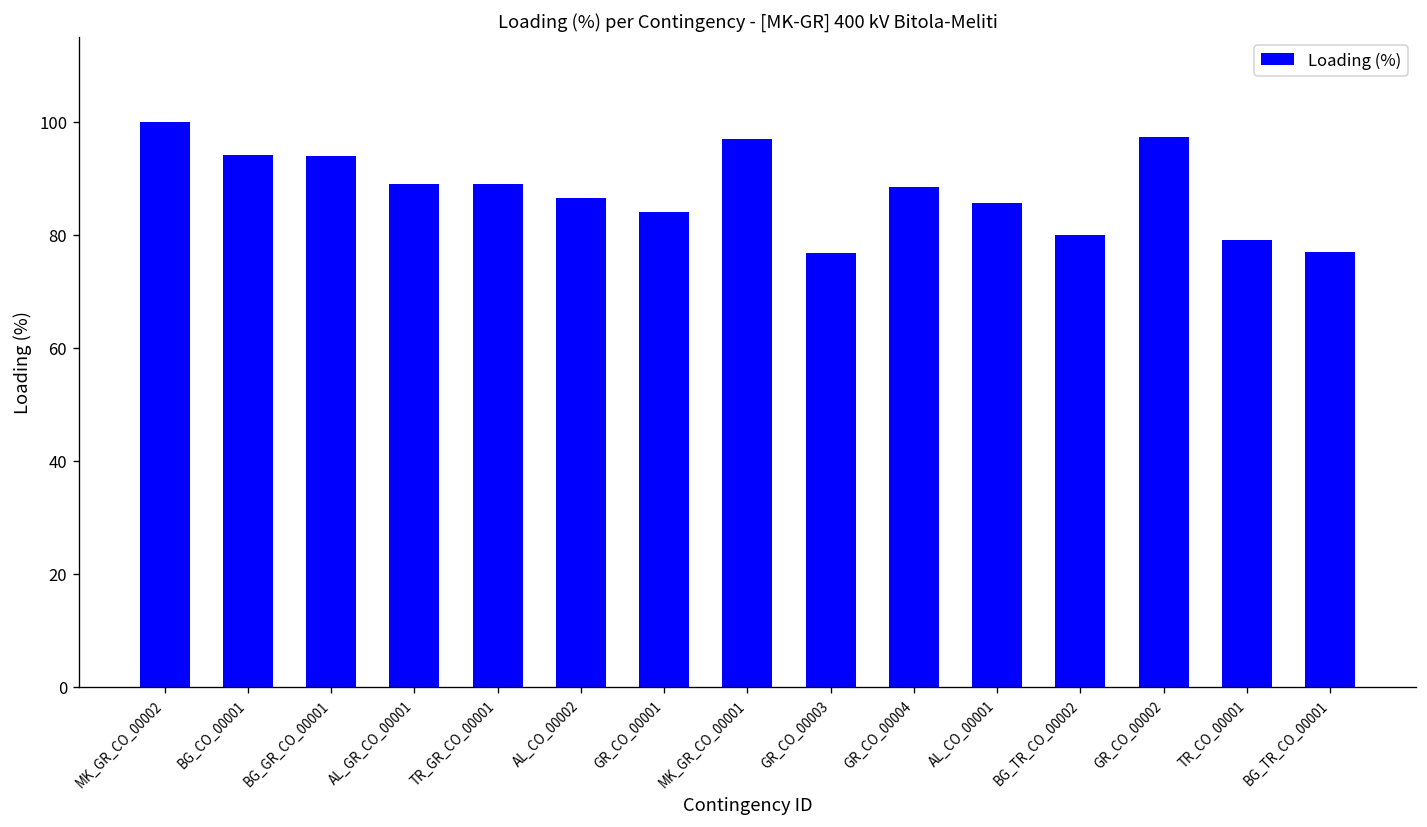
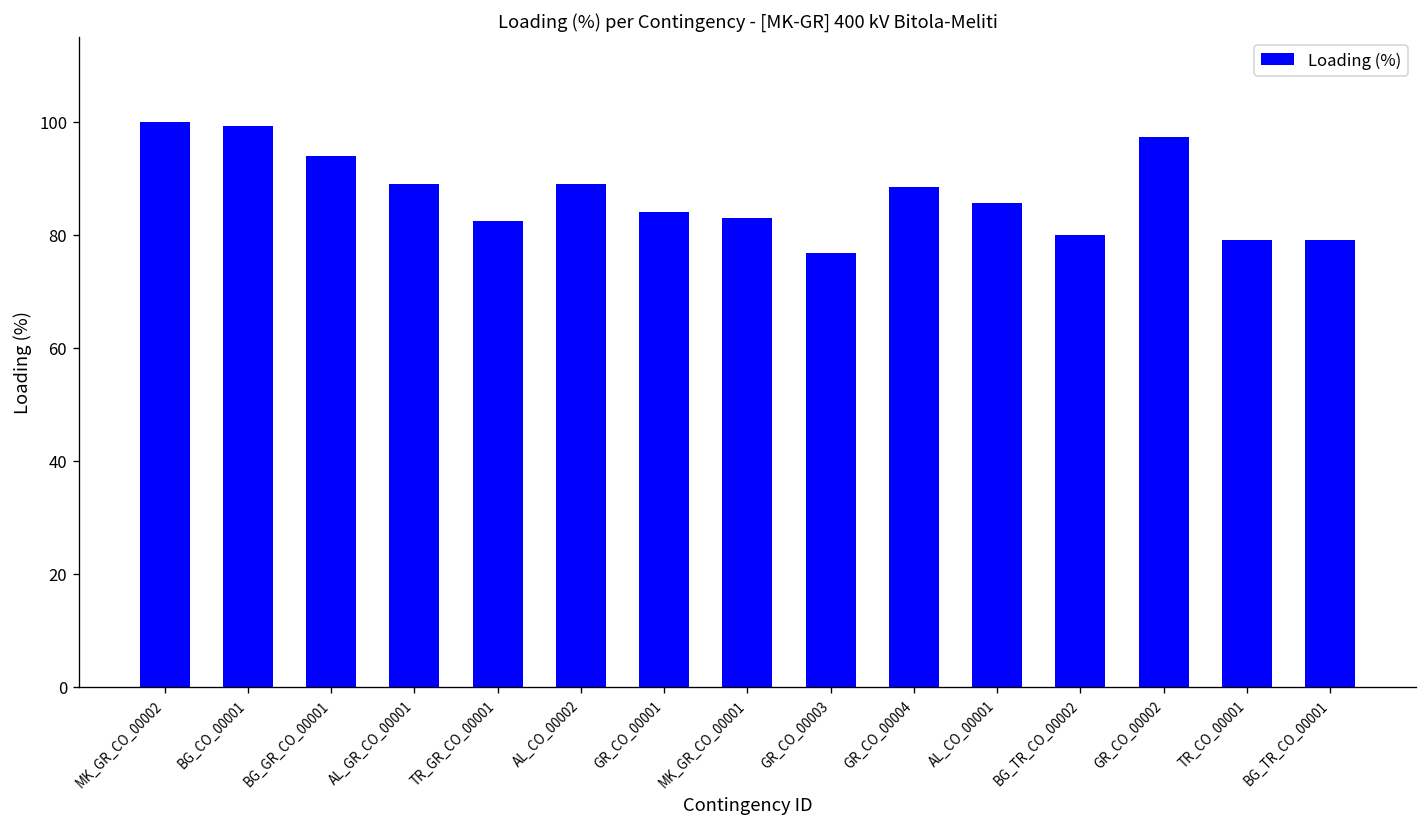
  {
    "MK_GR_CO_00002": 100,
-   "BG_CO_00001": 94,
+   "BG_CO_00001": 99,
    "BG_GR_CO_00001": 94,
    "AL_GR_CO_00001": 89,
-   "TR_GR_CO_00001": 89,
-   "AL_CO_00002": 87,
+   "TR_GR_CO_00001": 82,
+   "AL_CO_00002": 89,
    "GR_CO_00001": 84,
-   "MK_GR_CO_00001": 97,
+   "MK_GR_CO_00001": 83,
    "GR_CO_00003": 77,
    "GR_CO_00004": 88,
    "AL_CO_00001": 86,
    "BG_TR_CO_00002": 80,
    "GR_CO_00002": 97,
    "TR_CO_00001": 79,
-   "BG_TR_CO_00001": 77
+   "BG_TR_CO_00001": 79
  }
